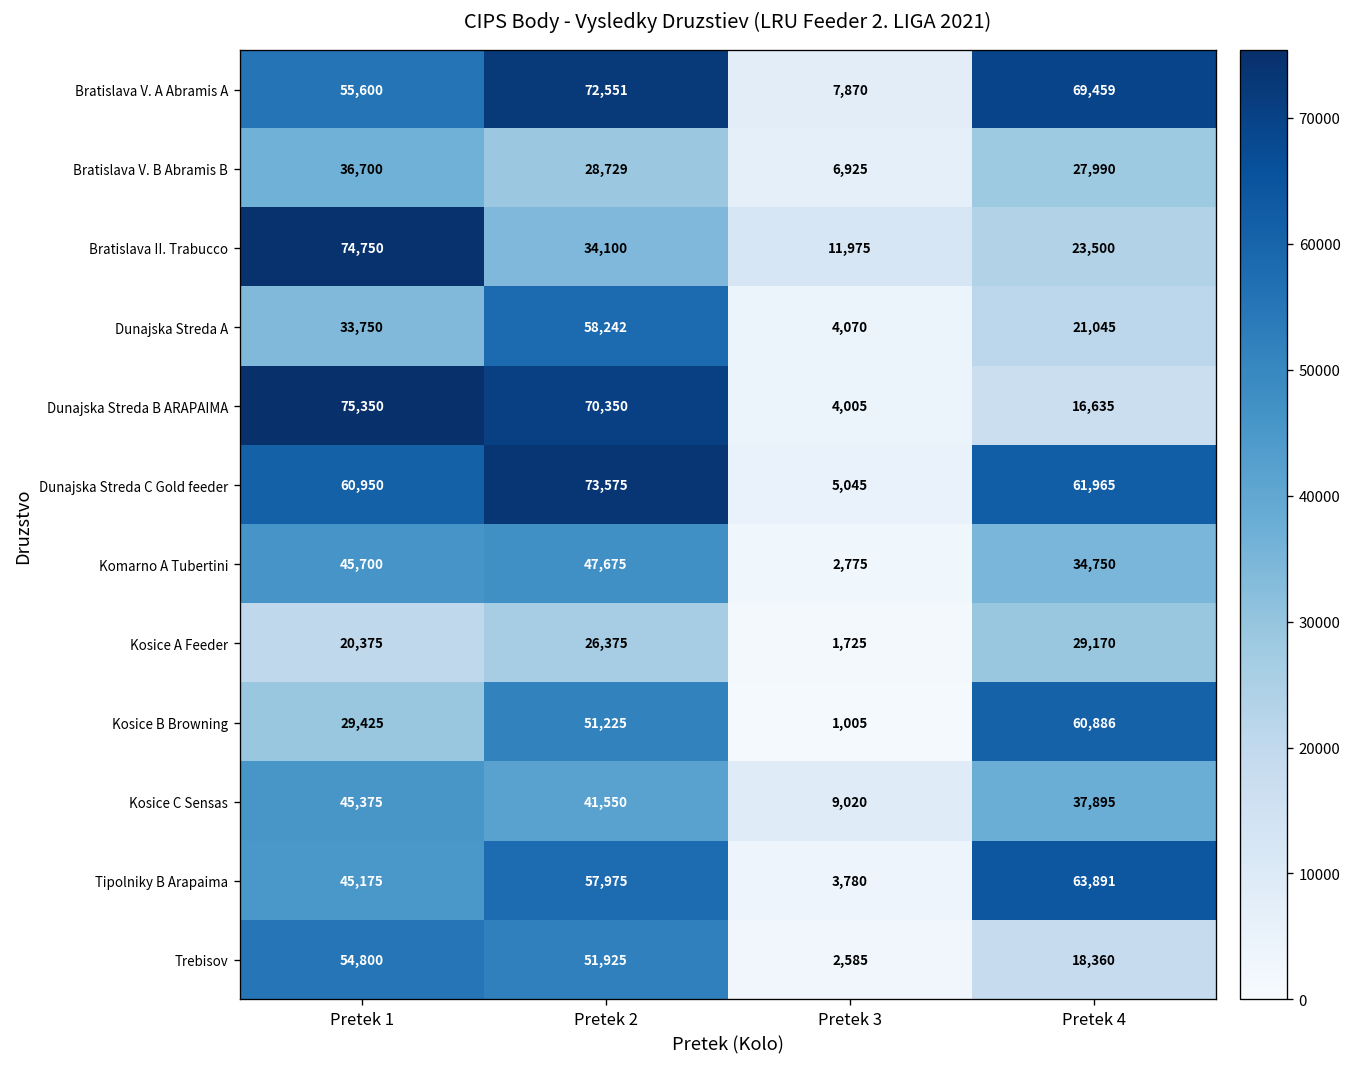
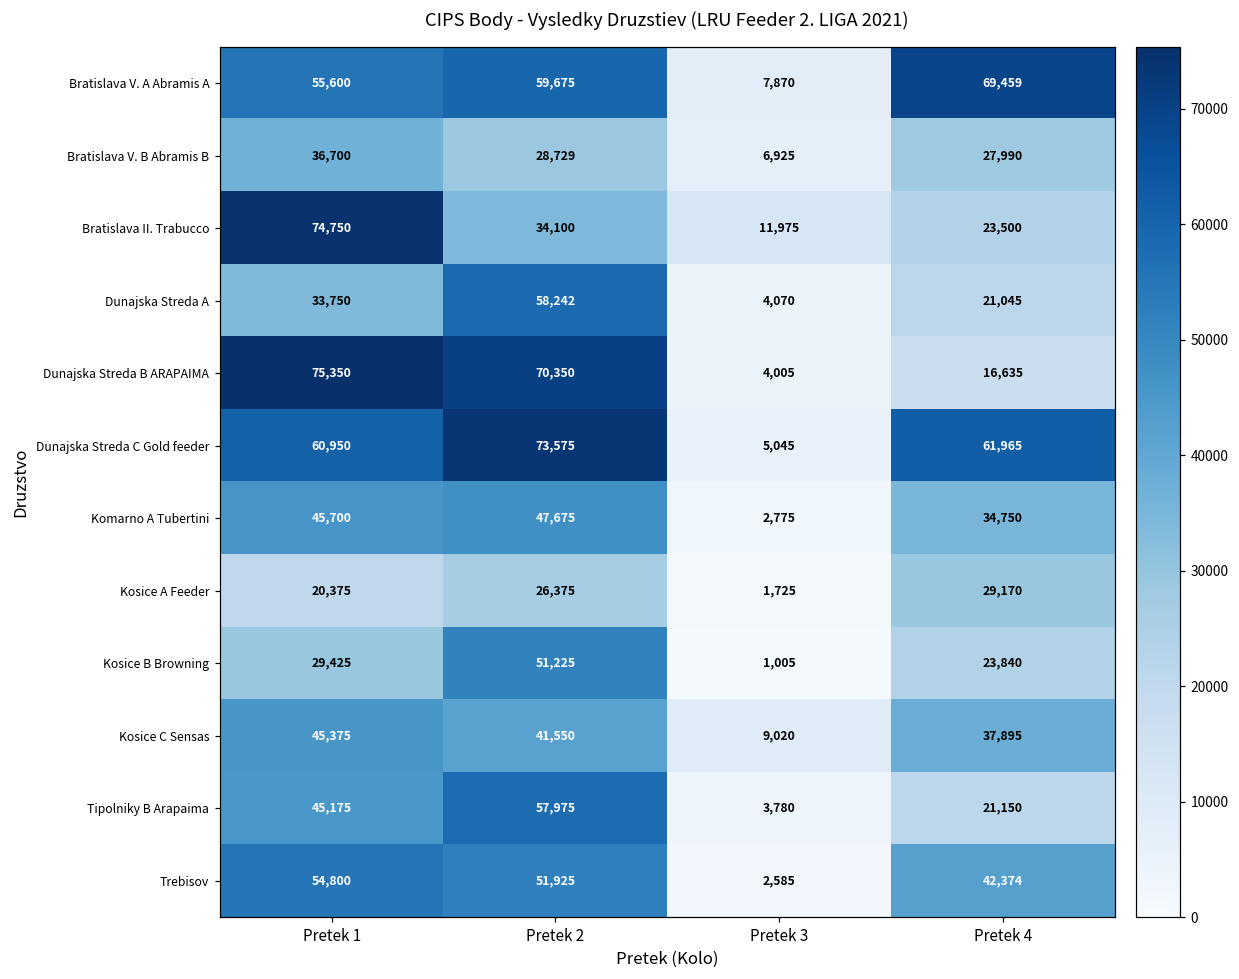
  {
    "Bratislava V. A Abramis A": {
      "Pretek 1": "55,600",
-     "Pretek 2": "72,551",
+     "Pretek 2": "59,675",
      "Pretek 3": "7,870",
      "Pretek 4": "69,459"
    },
    "Bratislava V. B Abramis B": {
      "Pretek 1": "36,700",
      "Pretek 2": "28,729",
      "Pretek 3": "6,925",
      "Pretek 4": "27,990"
    },
    "Bratislava II. Trabucco": {
      "Pretek 1": "74,750",
      "Pretek 2": "34,100",
      "Pretek 3": "11,975",
      "Pretek 4": "23,500"
    },
    "Dunajska Streda A": {
      "Pretek 1": "33,750",
      "Pretek 2": "58,242",
      "Pretek 3": "4,070",
      "Pretek 4": "21,045"
    },
    "Dunajska Streda B ARAPAIMA": {
      "Pretek 1": "75,350",
      "Pretek 2": "70,350",
      "Pretek 3": "4,005",
      "Pretek 4": "16,635"
    },
    "Dunajska Streda C Gold feeder": {
      "Pretek 1": "60,950",
      "Pretek 2": "73,575",
      "Pretek 3": "5,045",
      "Pretek 4": "61,965"
    },
    "Komarno A Tubertini": {
      "Pretek 1": "45,700",
      "Pretek 2": "47,675",
      "Pretek 3": "2,775",
      "Pretek 4": "34,750"
    },
    "Kosice A Feeder": {
      "Pretek 1": "20,375",
      "Pretek 2": "26,375",
      "Pretek 3": "1,725",
      "Pretek 4": "29,170"
    },
    "Kosice B Browning": {
      "Pretek 1": "29,425",
      "Pretek 2": "51,225",
      "Pretek 3": "1,005",
-     "Pretek 4": "60,886"
+     "Pretek 4": "23,840"
    },
    "Kosice C Sensas": {
      "Pretek 1": "45,375",
      "Pretek 2": "41,550",
      "Pretek 3": "9,020",
      "Pretek 4": "37,895"
    },
    "Tipolniky B Arapaima": {
      "Pretek 1": "45,175",
      "Pretek 2": "57,975",
      "Pretek 3": "3,780",
-     "Pretek 4": "63,891"
+     "Pretek 4": "21,150"
    },
    "Trebisov": {
      "Pretek 1": "54,800",
      "Pretek 2": "51,925",
      "Pretek 3": "2,585",
-     "Pretek 4": "18,360"
+     "Pretek 4": "42,374"
    }
  }
